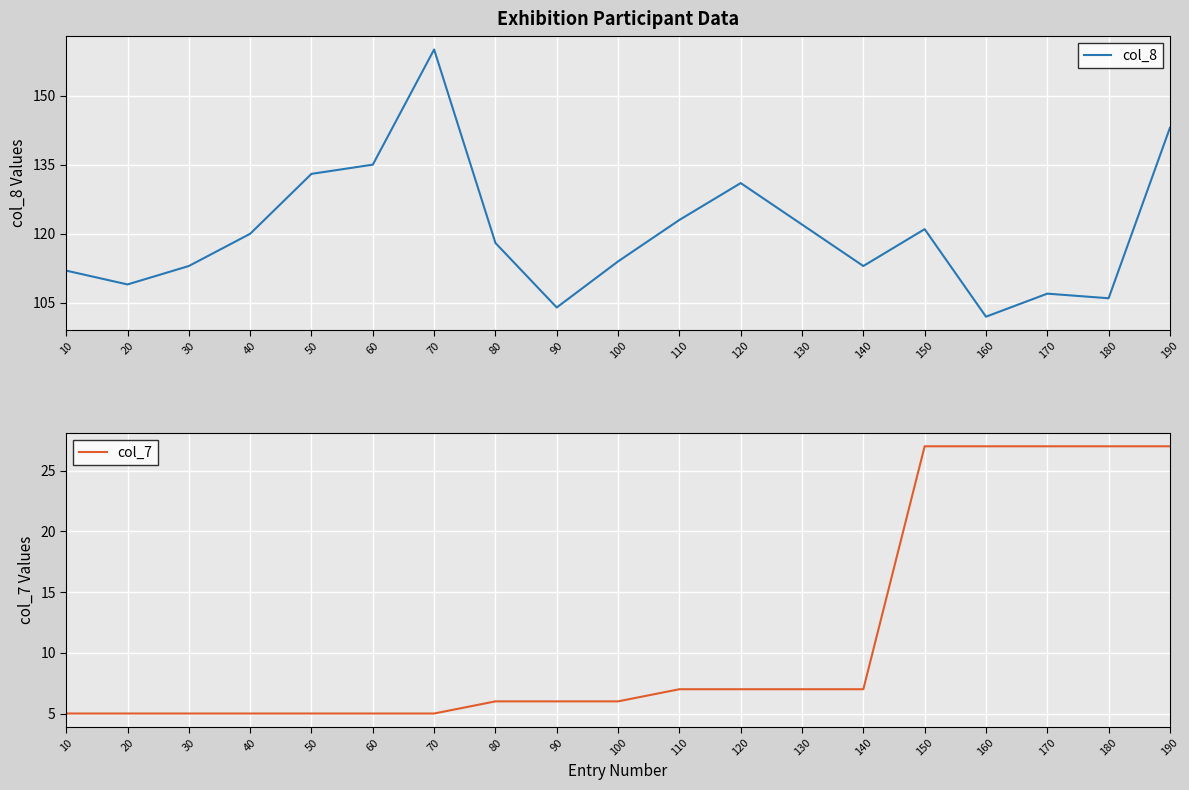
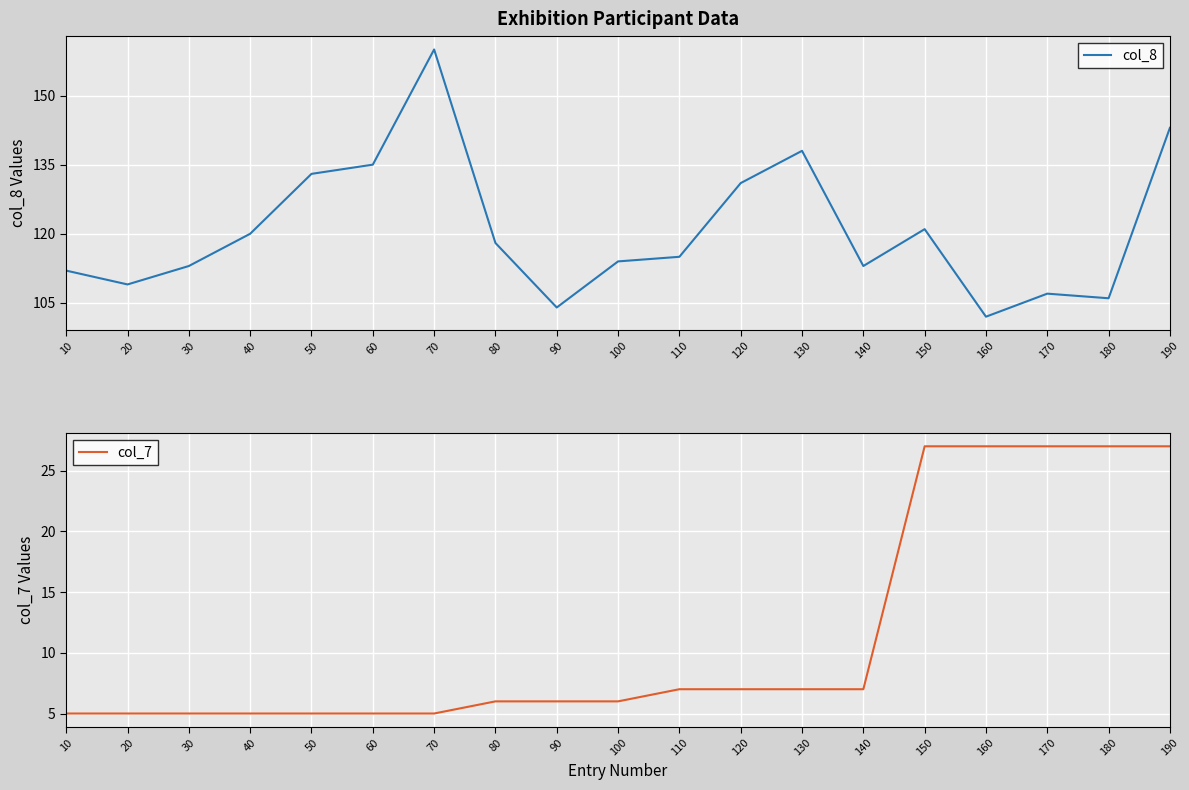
  {
    "Exhibition Participant Data": {
      "10": 112,
      "20": 109,
      "30": 113,
      "40": 120,
      "50": 133,
      "60": 135,
      "70": 160,
      "80": 118,
      "90": 104,
      "100": 114,
-     "110": 123,
+     "110": 115,
      "120": 131,
-     "130": 122,
+     "130": 138,
      "140": 113,
      "150": 121,
      "160": 102,
      "170": 107,
      "180": 106,
      "190": 143
    }
  }
